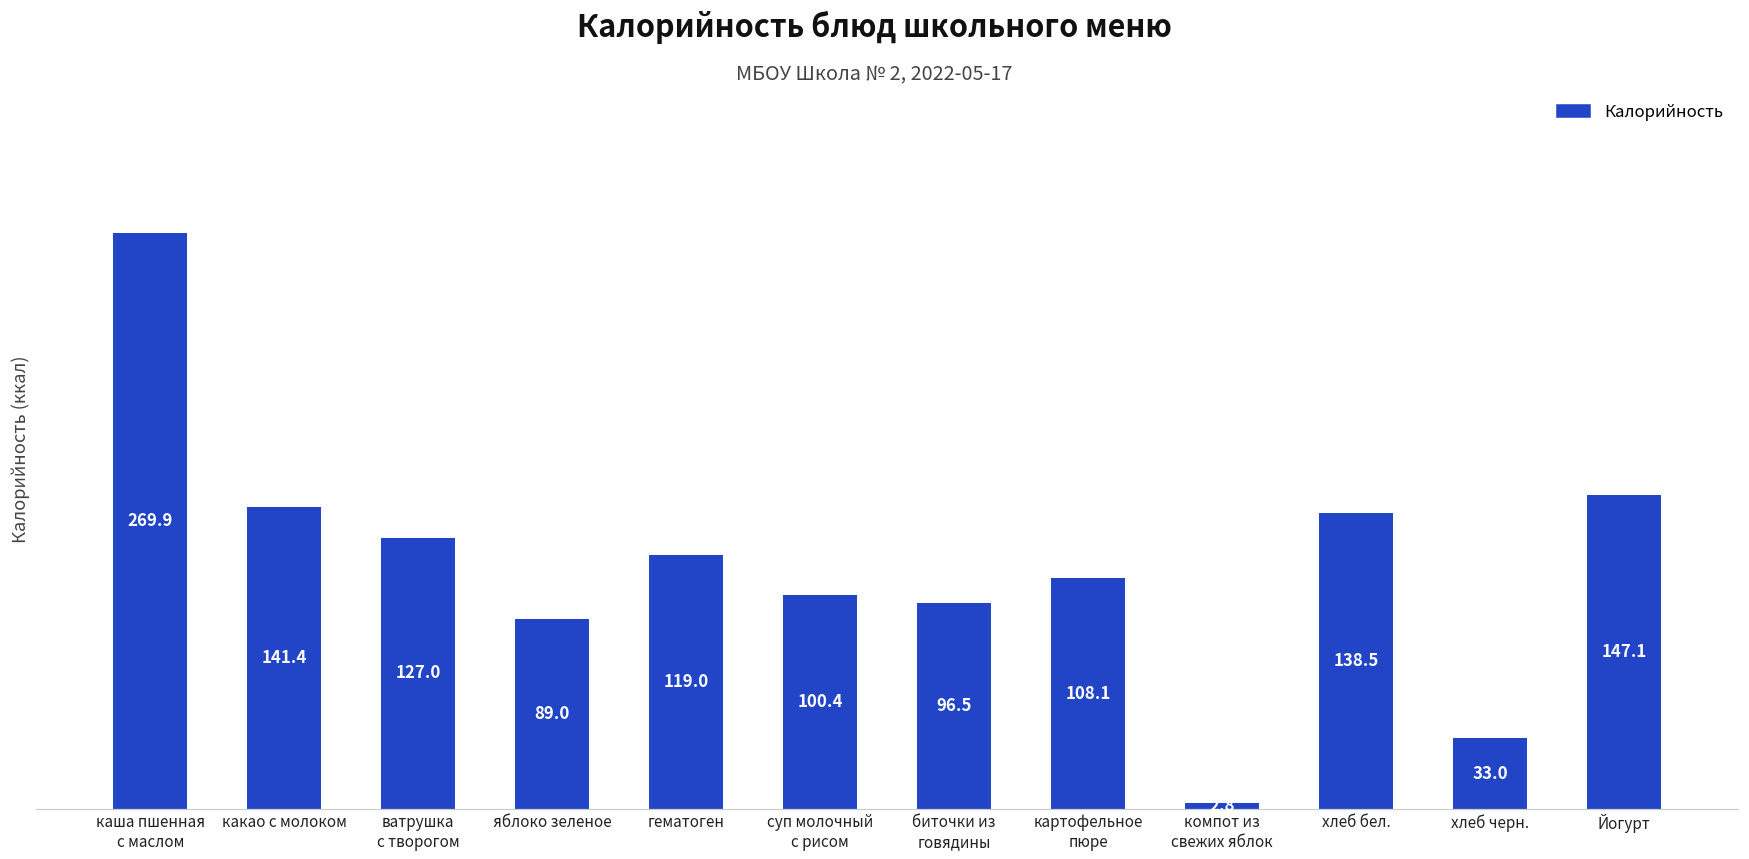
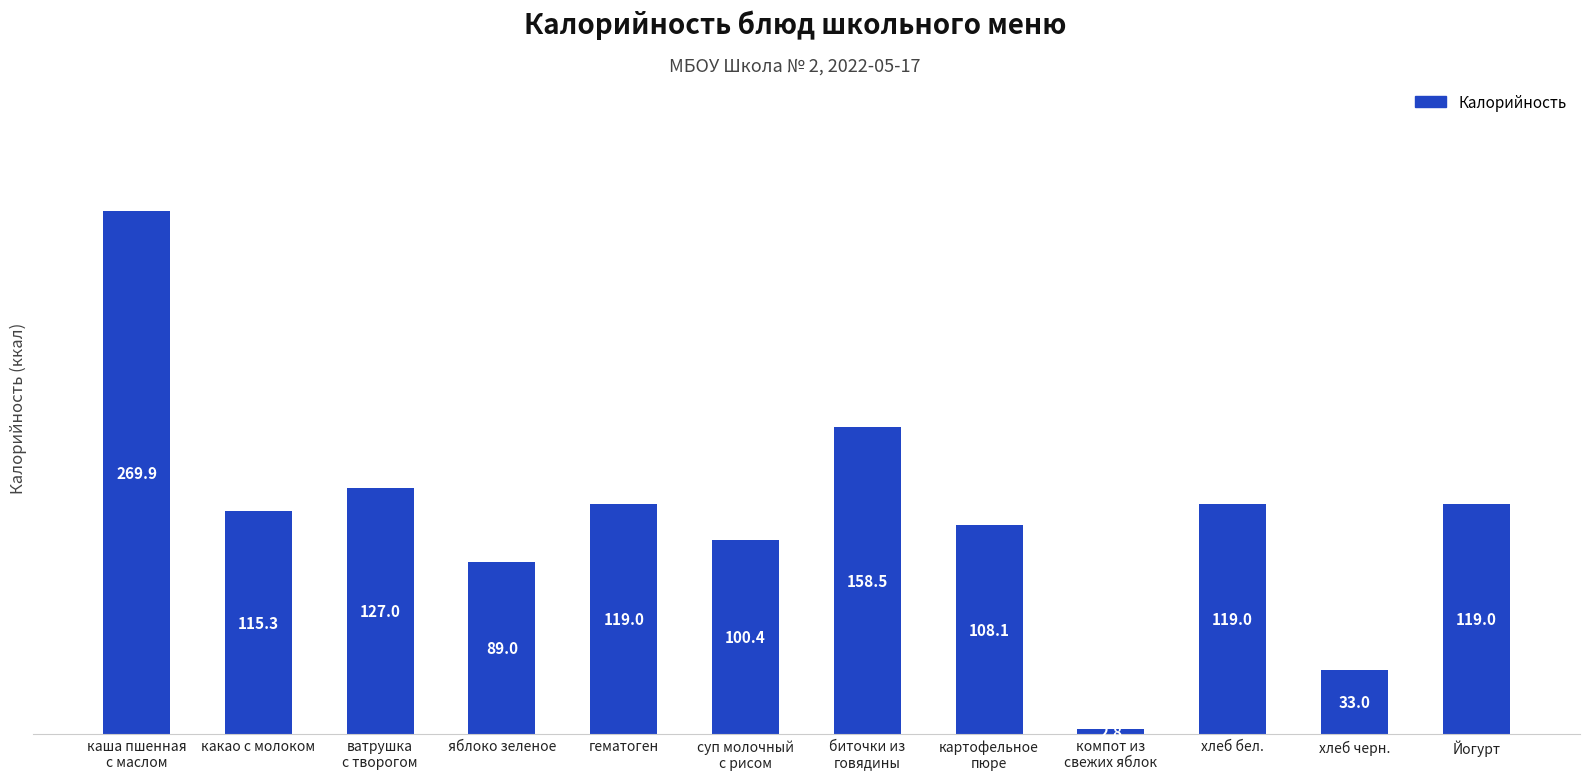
  {
    "каша пшенная с маслом": 269.9,
-   "какао с молоком": 141.4,
+   "какао с молоком": 115.3,
    "ватрушка с творогом": 127.0,
    "яблоко зеленое": 89.0,
    "гематоген": 119.0,
    "суп молочный с рисом": 100.4,
-   "биточки из говядины": 96.5,
+   "биточки из говядины": 158.5,
    "картофельное пюре": 108.1,
-   "хлеб бел.": 138.5,
+   "хлеб бел.": 119.0,
    "хлеб черн.": 33.0,
-   "Йогурт": 147.1
+   "Йогурт": 119.0
  }
